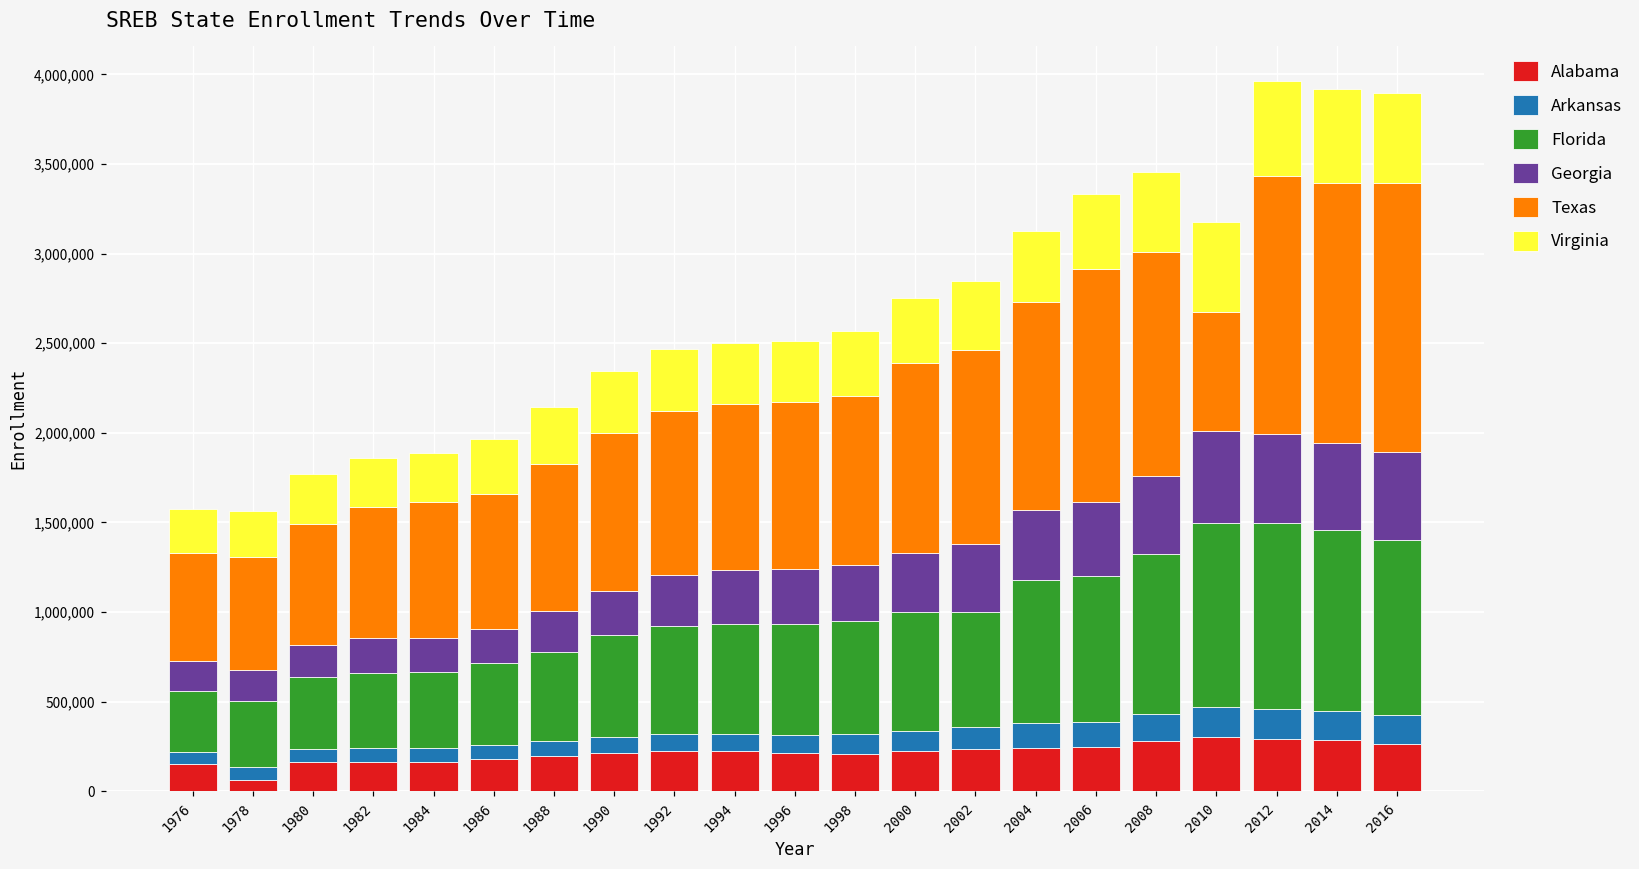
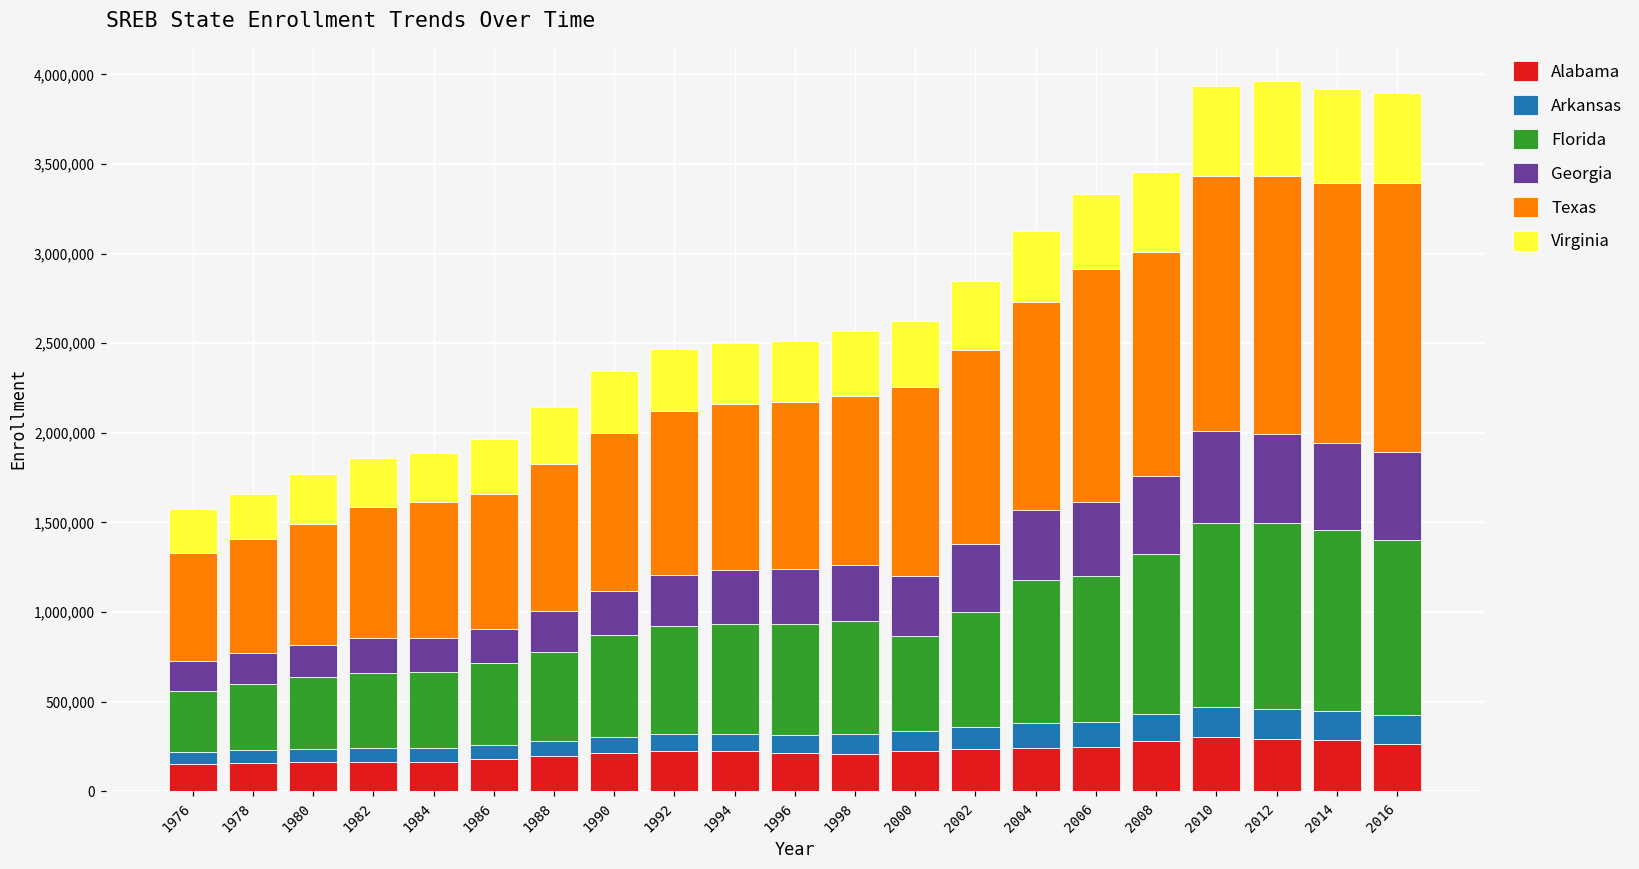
  {
    "Alabama": {
      "1976": "150,000",
-     "1978": "60,000",
+     "1978": "160,000",
      "1980": "160,000",
      "1982": "160,000",
      "1984": "160,000",
      "1986": "180,000",
      "1988": "200,000",
      "1990": "210,000",
      "1992": "230,000",
      "1994": "220,000",
      "1996": "210,000",
      "1998": "210,000",
      "2000": "220,000",
      "2002": "240,000",
      "2004": "240,000",
      "2006": "250,000",
      "2008": "280,000",
      "2010": "300,000",
      "2012": "290,000",
      "2014": "290,000",
      "2016": "270,000"
    },
    "Arkansas": {
      "1976": "70,000",
      "1978": "70,000",
      "1980": "80,000",
      "1982": "80,000",
      "1984": "80,000",
      "1986": "80,000",
      "1988": "80,000",
      "1990": "90,000",
      "1992": "100,000",
      "1994": "90,000",
      "1996": "100,000",
      "1998": "110,000",
      "2000": "110,000",
      "2002": "120,000",
      "2004": "130,000",
      "2006": "140,000",
      "2008": "150,000",
      "2010": "170,000",
      "2012": "170,000",
      "2014": "160,000",
      "2016": "160,000"
    },
    "Florida": {
      "1976": "340,000",
      "1978": "370,000",
      "1980": "400,000",
      "1982": "420,000",
      "1984": "420,000",
      "1986": "460,000",
      "1988": "500,000",
      "1990": "570,000",
      "1992": "600,000",
      "1994": "610,000",
      "1996": "620,000",
      "1998": "630,000",
-     "2000": "670,000",
+     "2000": "530,000",
      "2002": "640,000",
      "2004": "800,000",
      "2006": "810,000",
      "2008": "890,000",
      "2010": "1,030,000",
      "2012": "1,040,000",
      "2014": "1,010,000",
      "2016": "980,000"
    },
    "Georgia": {
      "1976": "170,000",
      "1978": "170,000",
      "1980": "180,000",
      "1982": "190,000",
      "1984": "190,000",
      "1986": "190,000",
      "1988": "230,000",
      "1990": "250,000",
      "1992": "290,000",
      "1994": "300,000",
      "1996": "310,000",
      "1998": "310,000",
      "2000": "330,000",
      "2002": "380,000",
      "2004": "390,000",
      "2006": "410,000",
      "2008": "440,000",
      "2010": "510,000",
      "2012": "490,000",
      "2014": "480,000",
      "2016": "490,000"
    },
    "Texas": {
      "1976": "600,000",
      "1978": "630,000",
      "1980": "680,000",
      "1982": "730,000",
      "1984": "760,000",
      "1986": "750,000",
      "1988": "830,000",
      "1990": "880,000",
      "1992": "910,000",
      "1994": "930,000",
      "1996": "930,000",
      "1998": "940,000",
      "2000": "1,060,000",
      "2002": "1,080,000",
      "2004": "1,160,000",
      "2006": "1,300,000",
      "2008": "1,250,000",
-     "2010": "660,000",
+     "2010": "1,420,000",
      "2012": "1,440,000",
      "2014": "1,460,000",
      "2016": "1,500,000"
    },
    "Virginia": {
      "1976": "240,000",
      "1978": "260,000",
      "1980": "280,000",
      "1982": "280,000",
      "1984": "270,000",
      "1986": "300,000",
      "1988": "310,000",
      "1990": "350,000",
      "1992": "350,000",
      "1994": "340,000",
      "1996": "340,000",
      "1998": "360,000",
      "2000": "360,000",
      "2002": "390,000",
      "2004": "400,000",
      "2006": "420,000",
      "2008": "450,000",
      "2010": "500,000",
      "2012": "530,000",
      "2014": "520,000",
      "2016": "500,000"
    }
  }
